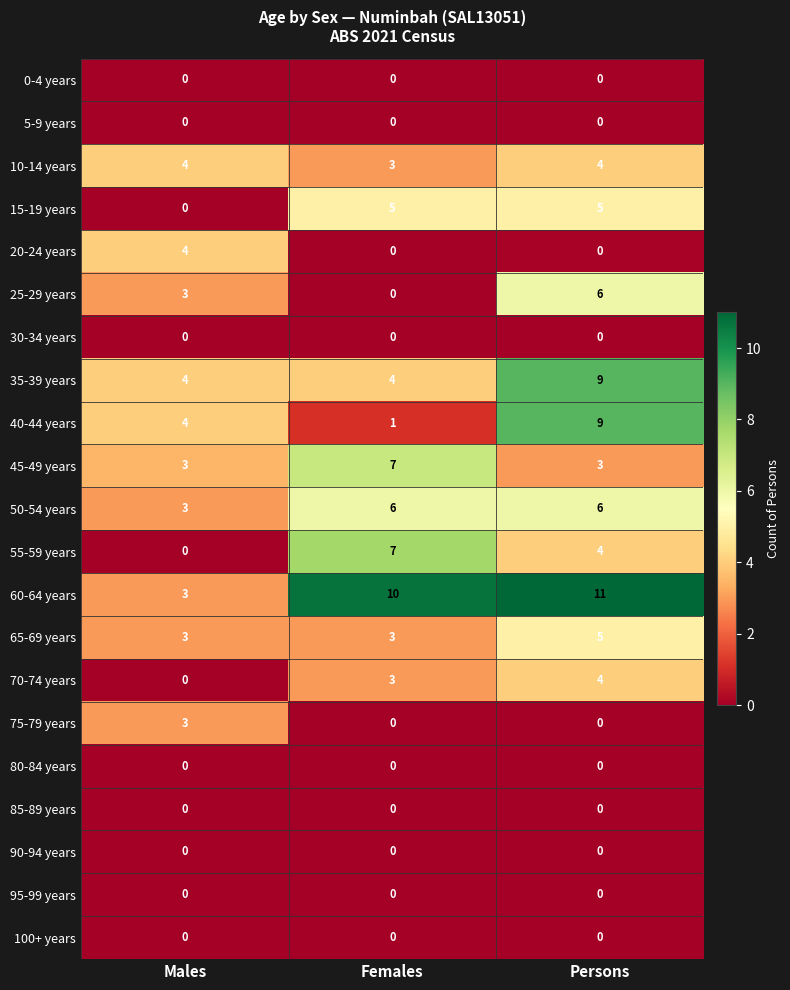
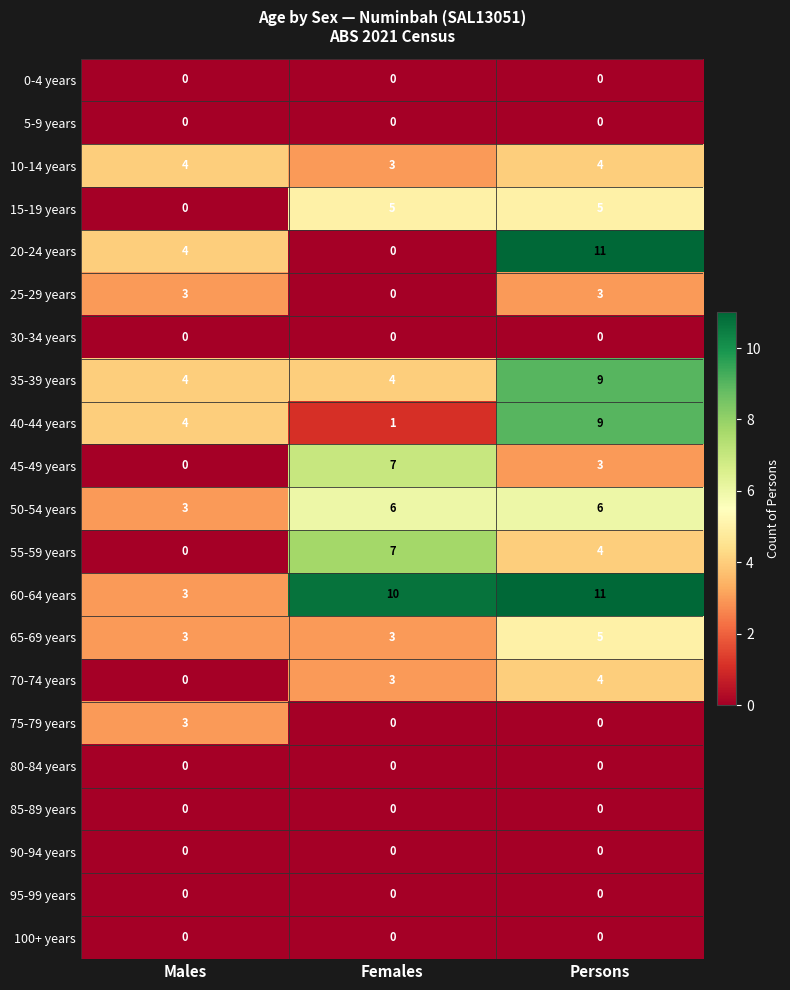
  {
    "0-4 years": {
      "Males": 0,
      "Females": 0,
      "Persons": 0
    },
    "5-9 years": {
      "Males": 0,
      "Females": 0,
      "Persons": 0
    },
    "10-14 years": {
      "Males": 4,
      "Females": 3,
      "Persons": 4
    },
    "15-19 years": {
      "Males": 0,
      "Females": 5,
      "Persons": 5
    },
    "20-24 years": {
      "Males": 4,
      "Females": 0,
-     "Persons": 0
+     "Persons": 11
    },
    "25-29 years": {
      "Males": 3,
      "Females": 0,
-     "Persons": 6
+     "Persons": 3
    },
    "30-34 years": {
      "Males": 0,
      "Females": 0,
      "Persons": 0
    },
    "35-39 years": {
      "Males": 4,
      "Females": 4,
      "Persons": 9
    },
    "40-44 years": {
      "Males": 4,
      "Females": 1,
      "Persons": 9
    },
    "45-49 years": {
-     "Males": 3,
+     "Males": 0,
      "Females": 7,
      "Persons": 3
    },
    "50-54 years": {
      "Males": 3,
      "Females": 6,
      "Persons": 6
    },
    "55-59 years": {
      "Males": 0,
      "Females": 7,
      "Persons": 4
    },
    "60-64 years": {
      "Males": 3,
      "Females": 10,
      "Persons": 11
    },
    "65-69 years": {
      "Males": 3,
      "Females": 3,
      "Persons": 5
    },
    "70-74 years": {
      "Males": 0,
      "Females": 3,
      "Persons": 4
    },
    "75-79 years": {
      "Males": 3,
      "Females": 0,
      "Persons": 0
    },
    "80-84 years": {
      "Males": 0,
      "Females": 0,
      "Persons": 0
    },
    "85-89 years": {
      "Males": 0,
      "Females": 0,
      "Persons": 0
    },
    "90-94 years": {
      "Males": 0,
      "Females": 0,
      "Persons": 0
    },
    "95-99 years": {
      "Males": 0,
      "Females": 0,
      "Persons": 0
    },
    "100+ years": {
      "Males": 0,
      "Females": 0,
      "Persons": 0
    }
  }
